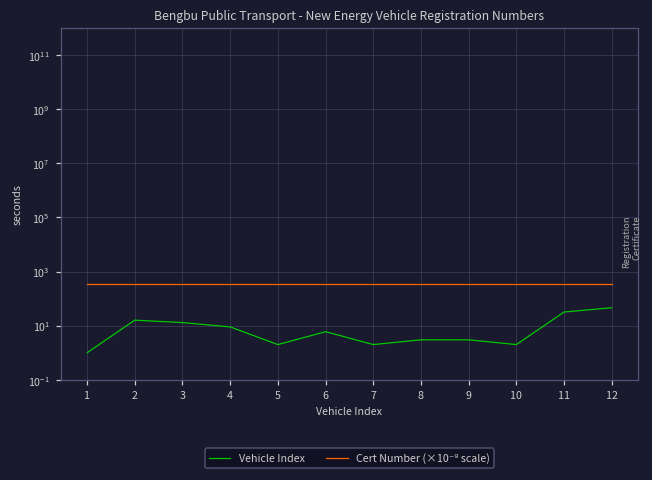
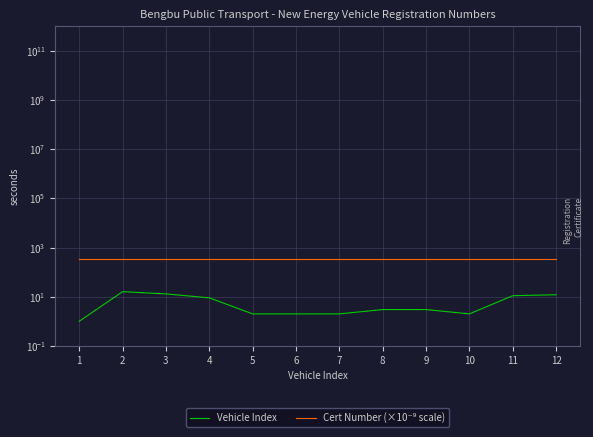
  {
    "Vehicle Index": {
      "1": 1,
      "2": 20,
      "3": 10,
      "4": 9,
      "5": 2,
-     "6": 6,
+     "6": 2,
      "7": 2,
      "8": 3,
      "9": 3,
      "10": 2,
-     "11": 30,
-     "12": 50
+     "11": 10,
+     "12": 10
    },
    "Cert Number (×10⁻⁹ scale)": {
      "1": 300,
      "2": 300,
      "3": 300,
      "4": 300,
      "5": 300,
      "6": 300,
      "7": 300,
      "8": 300,
      "9": 300,
      "10": 300,
      "11": 300,
      "12": 300
    }
  }
